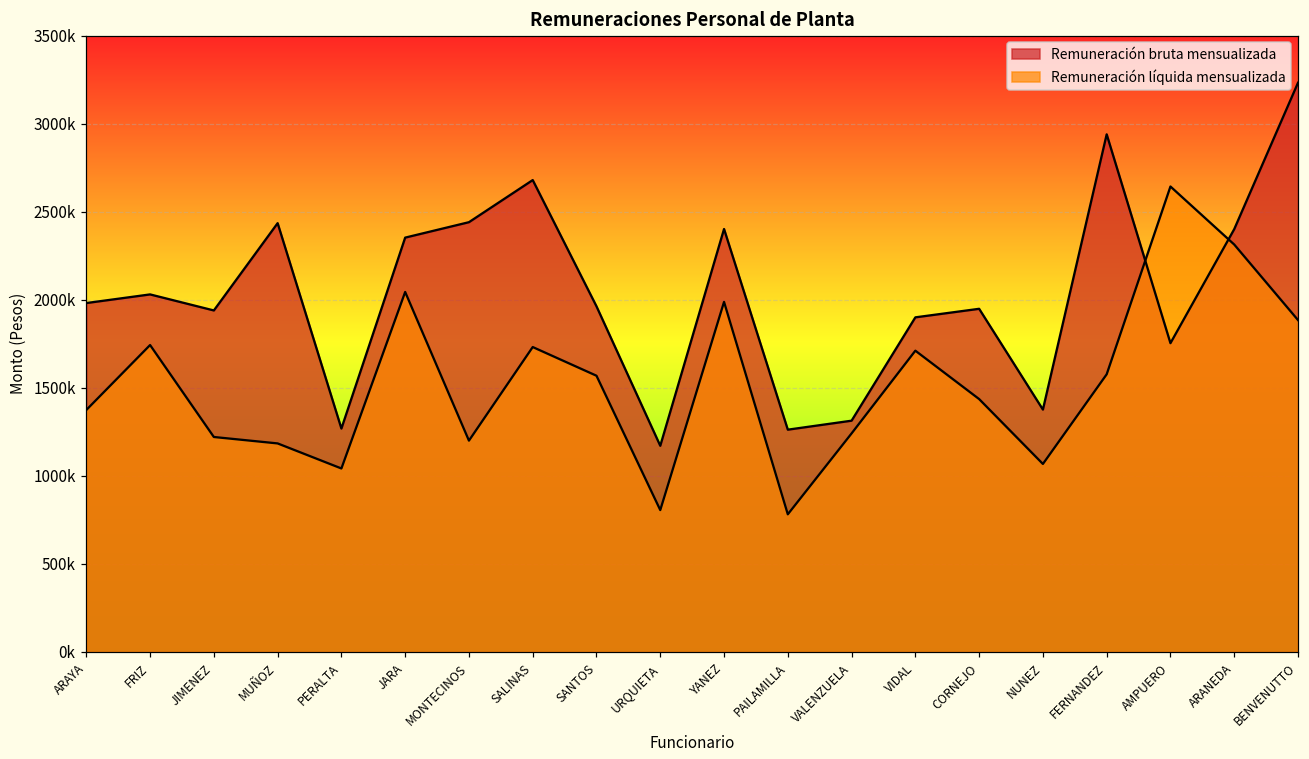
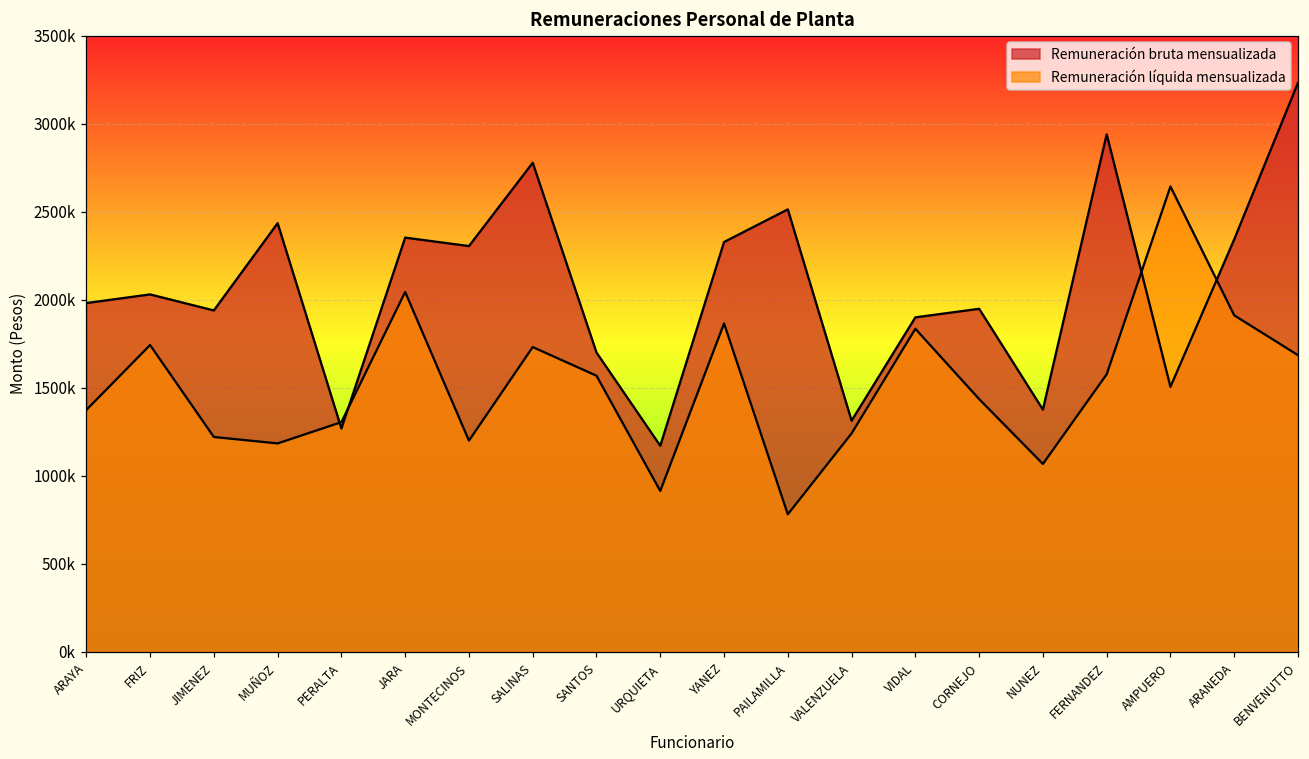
  {
    "Remuneración bruta mensualizada": {
      "ARAYA": 1980000,
      "FRIZ": 2030000,
      "JIMENEZ": 1940000,
      "MUÑOZ": 2430000,
      "PERALTA": 1270000,
      "JARA": 2350000,
-     "MONTECINOS": 2440000,
-     "SALINAS": 2680000,
-     "SANTOS": 1960000,
+     "MONTECINOS": 2300000,
+     "SALINAS": 2780000,
+     "SANTOS": 1700000,
      "URQUIETA": 1170000,
-     "YANEZ": 2400000,
-     "PAILAMILLA": 1260000,
+     "YANEZ": 2330000,
+     "PAILAMILLA": 2510000,
      "VALENZUELA": 1310000,
      "VIDAL": 1900000,
      "CORNEJO": 1950000,
      "NUNEZ": 1380000,
      "FERNANDEZ": 2940000,
-     "AMPUERO": 1750000,
-     "ARANEDA": 2400000,
+     "AMPUERO": 1510000,
+     "ARANEDA": 2340000,
      "BENVENUTTO": 3230000
    },
    "Remuneración líquida mensualizada": {
      "ARAYA": 1370000,
      "FRIZ": 1740000,
      "JIMENEZ": 1220000,
      "MUÑOZ": 1180000,
-     "PERALTA": 1040000,
+     "PERALTA": 1300000,
      "JARA": 2040000,
      "MONTECINOS": 1200000,
      "SALINAS": 1730000,
      "SANTOS": 1570000,
-     "URQUIETA": 810000,
-     "YANEZ": 1990000,
+     "URQUIETA": 910000,
+     "YANEZ": 1870000,
      "PAILAMILLA": 780000,
      "VALENZUELA": 1240000,
-     "VIDAL": 1710000,
+     "VIDAL": 1830000,
      "CORNEJO": 1440000,
      "NUNEZ": 1070000,
      "FERNANDEZ": 1580000,
      "AMPUERO": 2640000,
-     "ARANEDA": 2310000,
-     "BENVENUTTO": 1880000
+     "ARANEDA": 1910000,
+     "BENVENUTTO": 1690000
    }
  }
